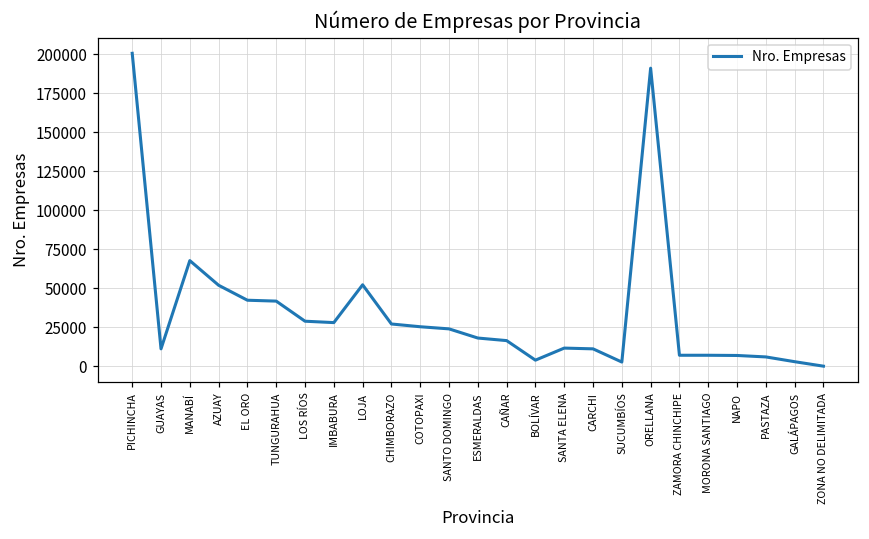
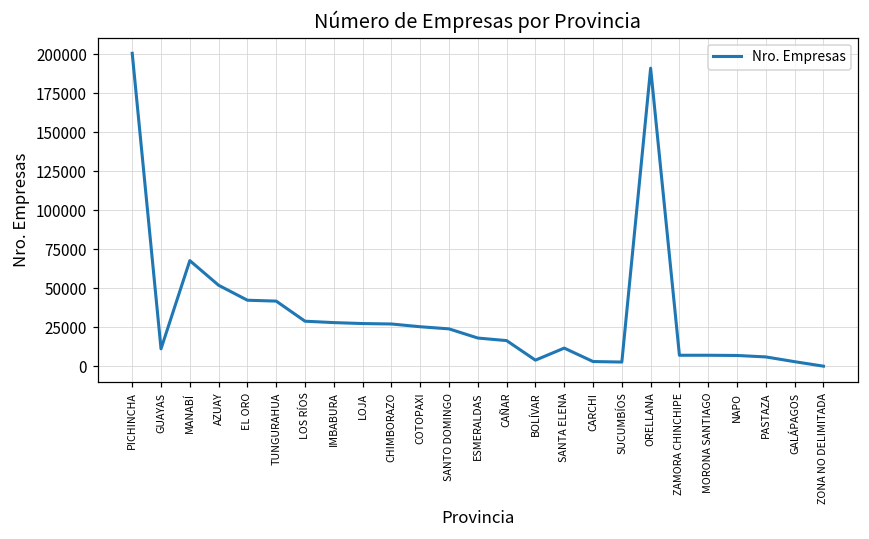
  {
    "PICHINCHA": 201000,
    "GUAYAS": 11000,
    "MANABÍ": 68000,
    "AZUAY": 52000,
    "EL ORO": 42000,
    "TUNGURAHUA": 42000,
    "LOS RÍOS": 29000,
    "IMBABURA": 28000,
-   "LOJA": 52000,
+   "LOJA": 27000,
    "CHIMBORAZO": 27000,
    "COTOPAXI": 25000,
    "SANTO DOMINGO": 24000,
    "ESMERALDAS": 18000,
    "CAÑAR": 16000,
    "BOLÍVAR": 4000,
    "SANTA ELENA": 12000,
-   "CARCHI": 11000,
+   "CARCHI": 3000,
    "SUCUMBÍOS": 3000,
    "ORELLANA": 191000,
    "ZAMORA CHINCHIPE": 7000,
    "MORONA SANTIAGO": 7000,
    "NAPO": 7000,
    "PASTAZA": 6000,
    "GALÁPAGOS": 3000,
    "ZONA NO DELIMITADA": 0
  }
